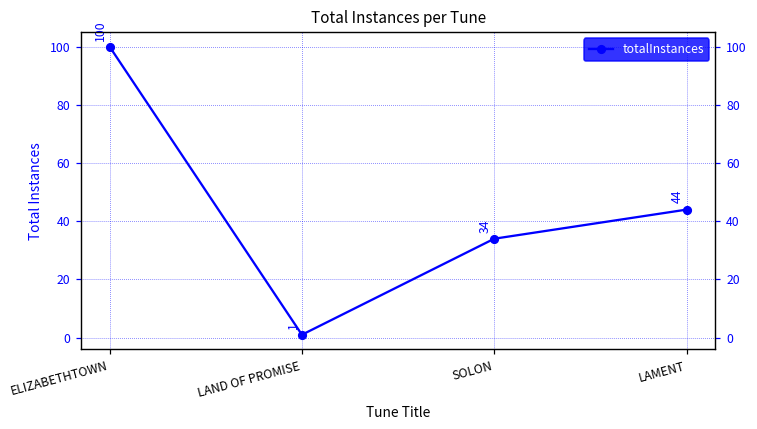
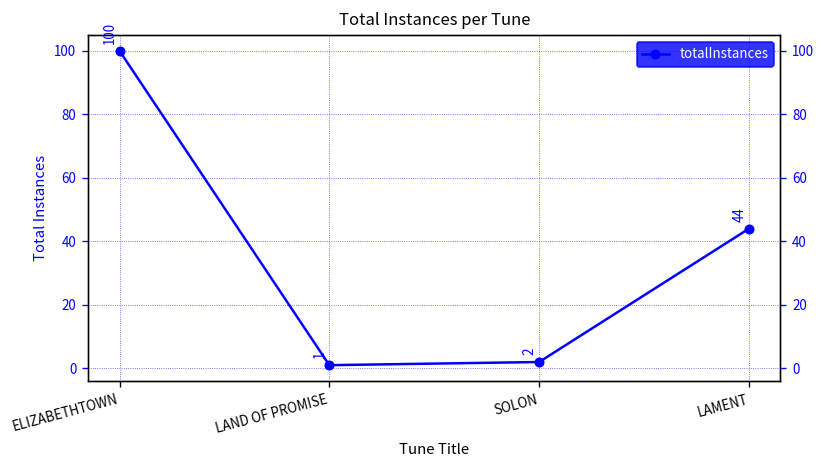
  {
    "ELIZABETHTOWN": 100,
    "LAND OF PROMISE": 1,
-   "SOLON": 34,
+   "SOLON": 2,
    "LAMENT": 44
  }
